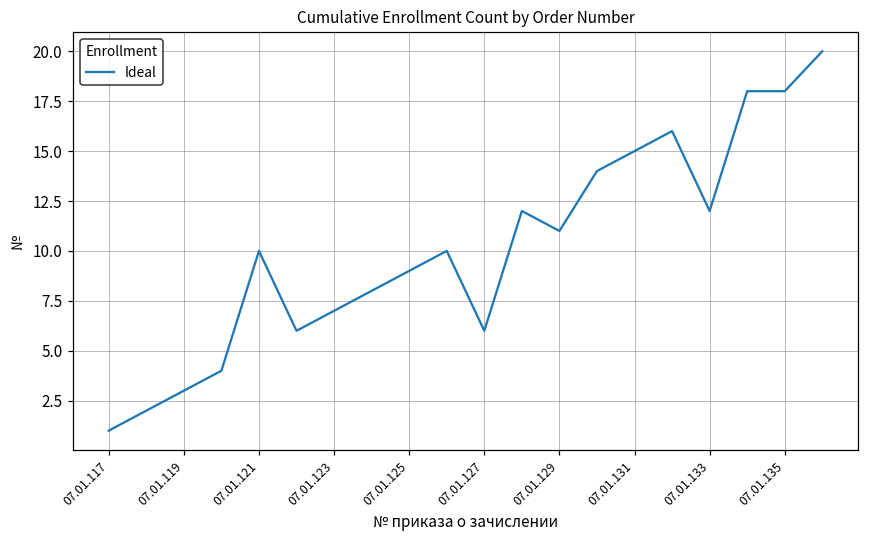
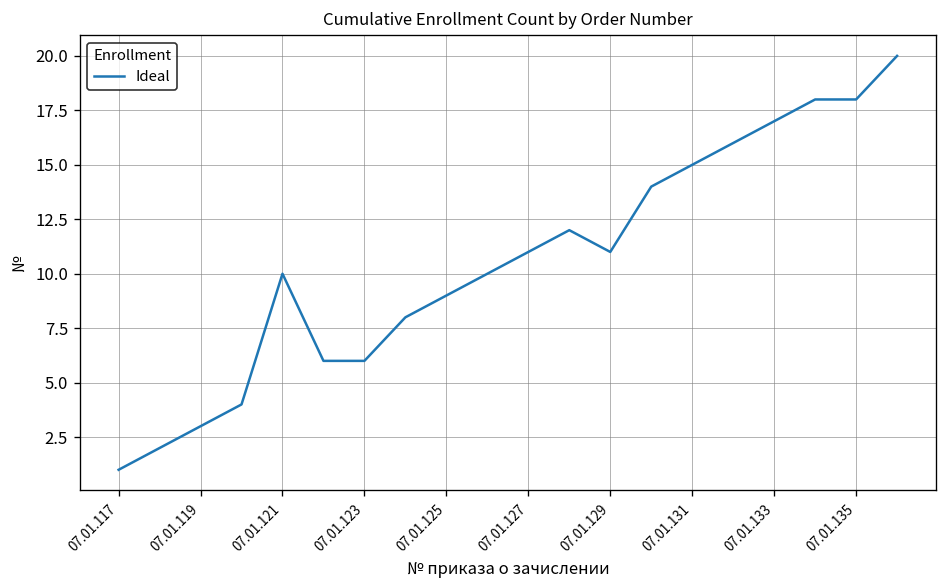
  {
    "07.01.117": 1,
    "07.01.119": 3,
    "07.01.121": 10,
-   "07.01.123": 7,
+   "07.01.123": 6,
    "07.01.125": 9,
-   "07.01.127": 6,
+   "07.01.127": 11,
    "07.01.129": 11,
    "07.01.131": 15,
-   "07.01.133": 12,
+   "07.01.133": 17,
    "07.01.135": 18
  }
